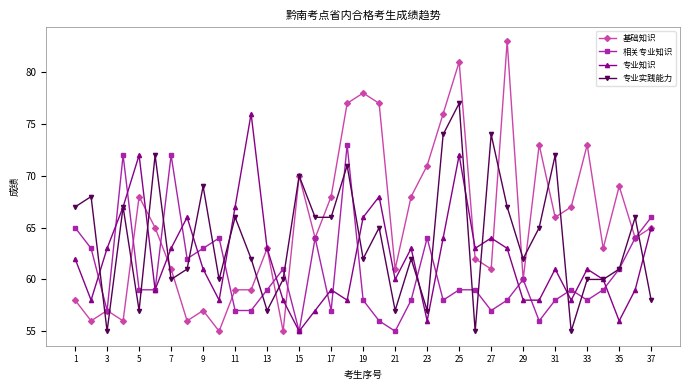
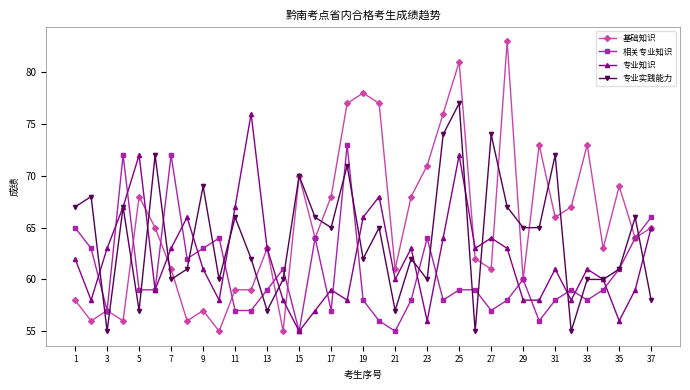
  {
    "专业实践能力": {
      "1": 67,
      "3": 55,
      "5": 57,
      "7": 60,
      "9": 69,
      "11": 66,
      "13": 57,
-     "17": 66,
+     "17": 65,
      "19": 62,
      "21": 57,
-     "23": 57,
+     "23": 60,
      "25": 77,
      "27": 74,
-     "29": 62,
+     "29": 65,
      "31": 72,
      "33": 60,
      "37": 58
    }
  }
